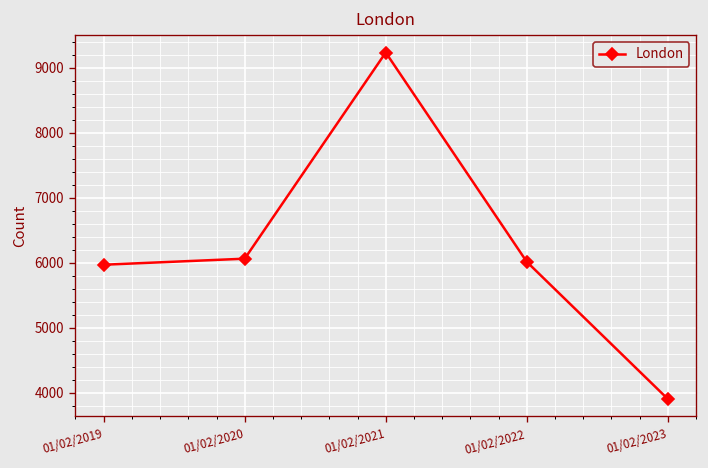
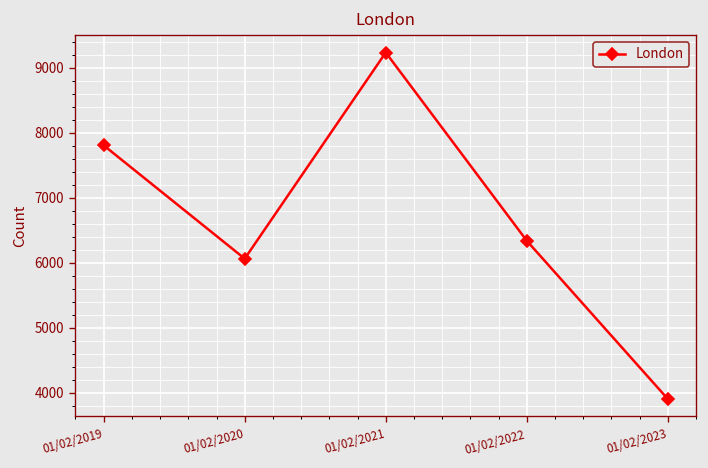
  {
-   "01/02/2019": 6000,
+   "01/02/2019": 7800,
    "01/02/2020": 6100,
    "01/02/2021": 9200,
-   "01/02/2022": 6000,
+   "01/02/2022": 6300,
    "01/02/2023": 3900
  }
